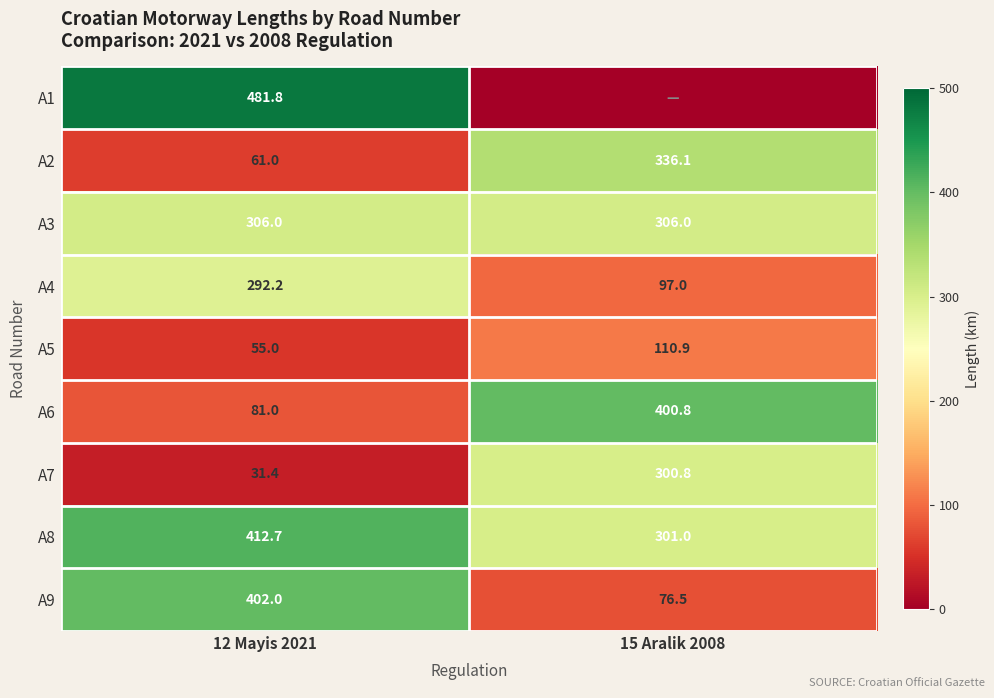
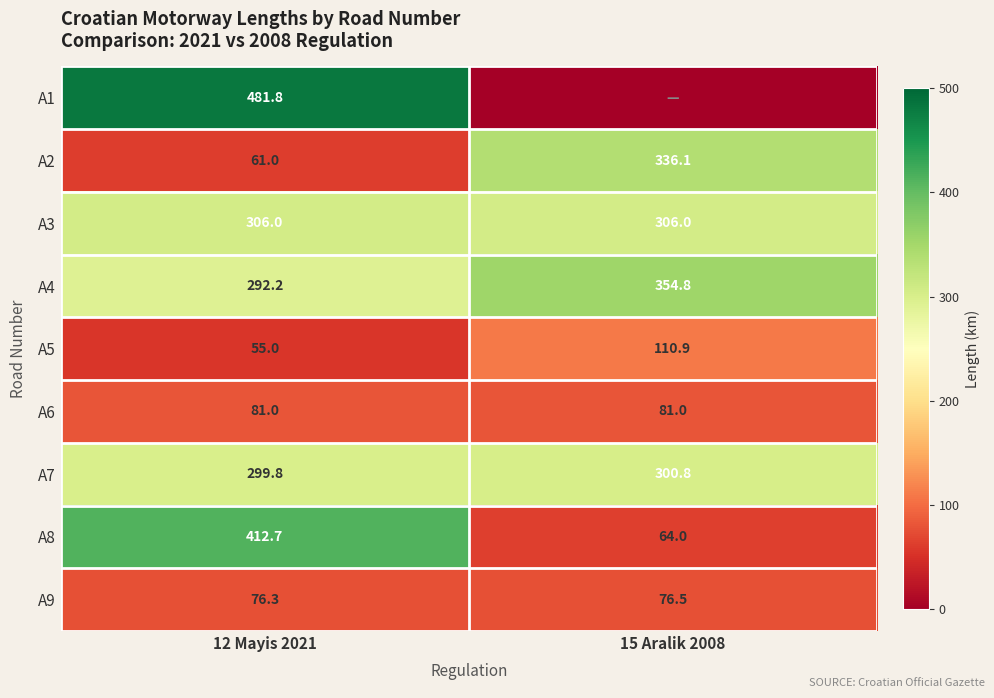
  {
    "A1": {
      "12 Mayis 2021": 481.8
    },
    "A2": {
      "12 Mayis 2021": 61.0,
      "15 Aralik 2008": 336.1
    },
    "A3": {
      "12 Mayis 2021": 306.0,
      "15 Aralik 2008": 306.0
    },
    "A4": {
      "12 Mayis 2021": 292.2,
-     "15 Aralik 2008": 97.0
+     "15 Aralik 2008": 354.8
    },
    "A5": {
      "12 Mayis 2021": 55.0,
      "15 Aralik 2008": 110.9
    },
    "A6": {
      "12 Mayis 2021": 81.0,
-     "15 Aralik 2008": 400.8
+     "15 Aralik 2008": 81.0
    },
    "A7": {
-     "12 Mayis 2021": 31.4,
+     "12 Mayis 2021": 299.8,
      "15 Aralik 2008": 300.8
    },
    "A8": {
      "12 Mayis 2021": 412.7,
-     "15 Aralik 2008": 301.0
+     "15 Aralik 2008": 64.0
    },
    "A9": {
-     "12 Mayis 2021": 402.0,
+     "12 Mayis 2021": 76.3,
      "15 Aralik 2008": 76.5
    }
  }
